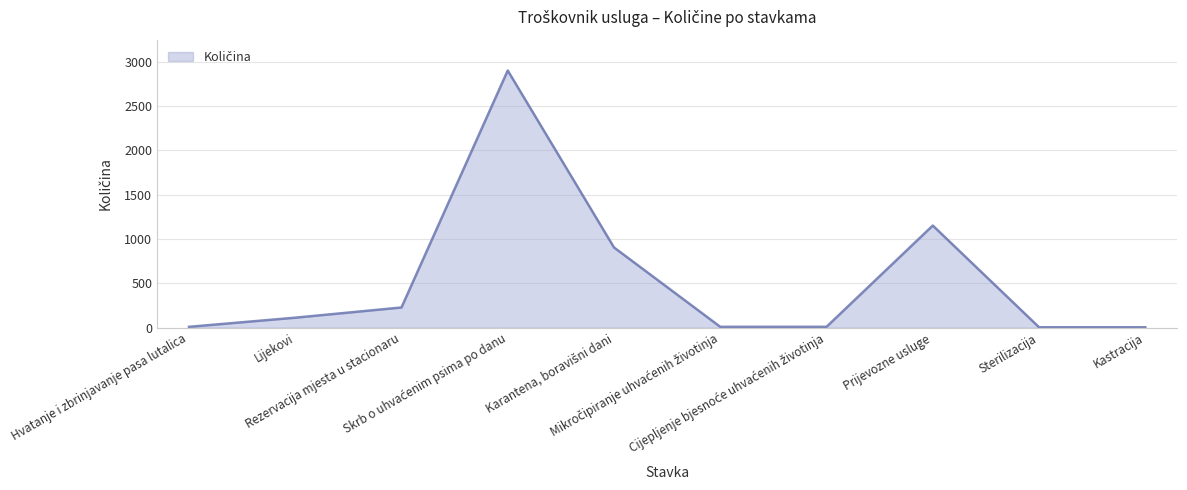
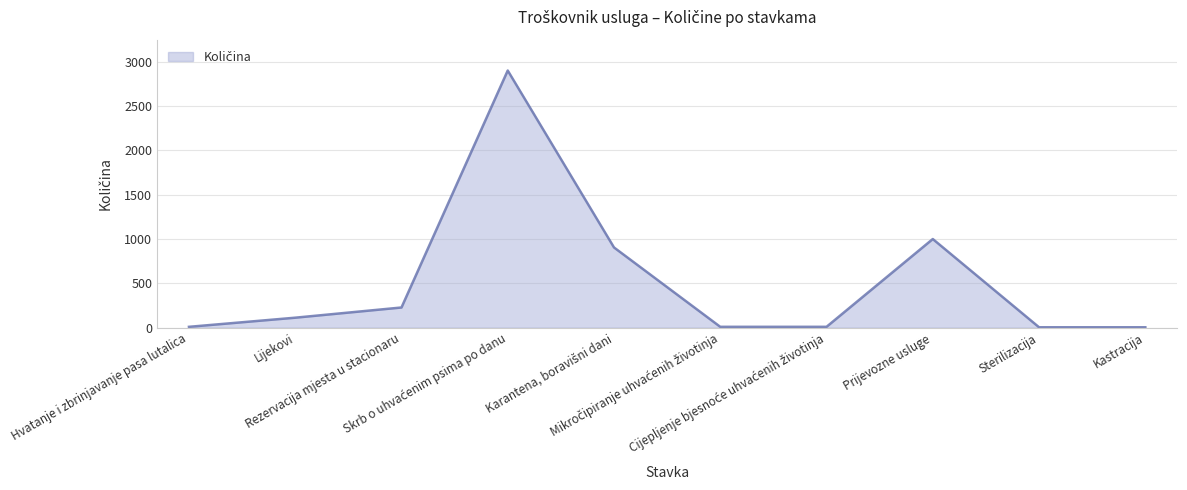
  {
    "Hvatanje i zbrinjavanje pasa lutalica": 0,
    "Lijekovi": 100,
    "Rezervacija mjesta u stacionaru": 200,
    "Skrb o uhvaćenim psima po danu": 2900,
    "Karantena, boravišni dani": 900,
    "Mikročipiranje uhvaćenih životinja": 0,
    "Cijepljenje bjesnoće uhvaćenih životinja": 0,
-   "Prijevozne usluge": 1200,
+   "Prijevozne usluge": 1000,
    "Sterilizacija": 0,
    "Kastracija": 0
  }
